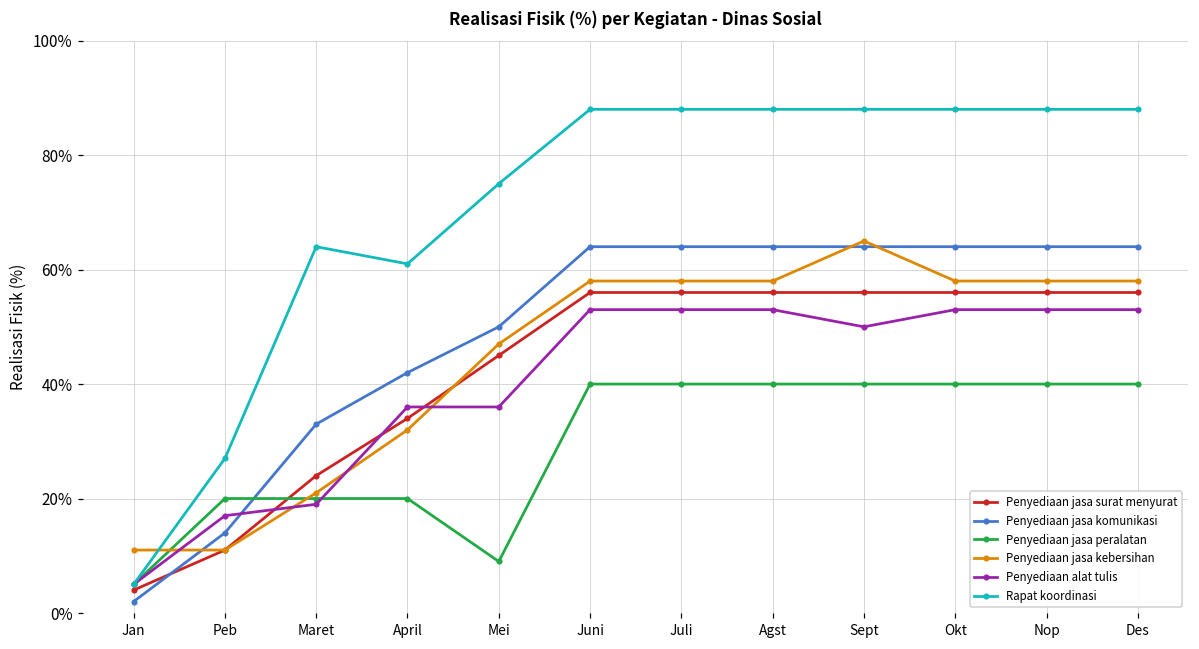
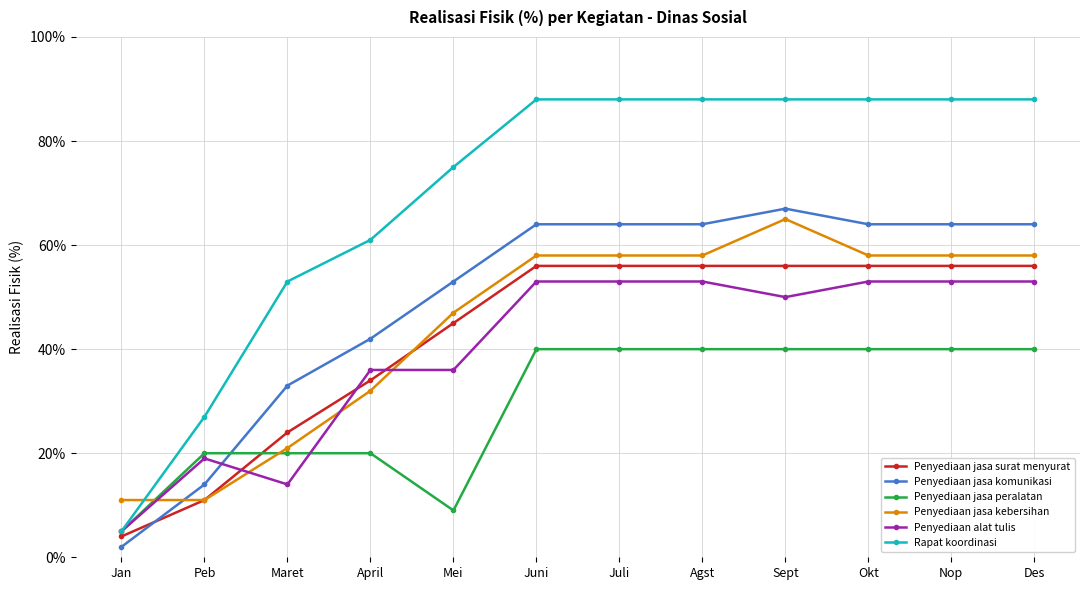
  {
    "Penyediaan jasa surat menyurat": {
      "Jan": "4%",
      "Maret": "24%",
      "April": "34%",
      "Mei": "45%",
      "Juni": "56%",
      "Juli": "56%",
      "Agst": "56%",
      "Sept": "56%",
      "Okt": "56%",
      "Nop": "56%",
      "Des": "56%"
    },
    "Penyediaan jasa komunikasi": {
      "Jan": "2%",
      "Peb": "14%",
      "Maret": "33%",
      "April": "42%",
-     "Mei": "50%",
+     "Mei": "53%",
      "Juni": "64%",
      "Juli": "64%",
      "Agst": "64%",
-     "Sept": "64%",
+     "Sept": "67%",
      "Okt": "64%",
      "Nop": "64%",
      "Des": "64%"
    },
    "Penyediaan jasa peralatan": {
      "Peb": "20%",
      "Maret": "20%",
      "April": "20%",
      "Mei": "9%",
      "Juni": "40%",
      "Juli": "40%",
      "Agst": "40%",
      "Sept": "40%",
      "Okt": "40%",
      "Nop": "40%",
      "Des": "40%"
    },
    "Penyediaan jasa kebersihan": {
      "Jan": "11%",
      "Maret": "21%",
      "April": "32%",
      "Mei": "47%",
      "Juni": "58%",
      "Juli": "58%",
      "Agst": "58%",
      "Sept": "65%",
      "Okt": "58%",
      "Nop": "58%",
      "Des": "58%"
    },
    "Penyediaan alat tulis": {
-     "Peb": "17%",
-     "Maret": "19%",
+     "Peb": "19%",
+     "Maret": "14%",
      "April": "36%",
      "Mei": "36%",
      "Juni": "53%",
      "Juli": "53%",
      "Agst": "53%",
      "Sept": "50%",
      "Okt": "53%",
      "Nop": "53%",
      "Des": "53%"
    },
    "Rapat koordinasi": {
      "Peb": "27%",
-     "Maret": "64%",
+     "Maret": "53%",
      "April": "61%",
      "Mei": "75%",
      "Juni": "88%",
      "Juli": "88%",
      "Agst": "88%",
      "Sept": "88%",
      "Okt": "88%",
      "Nop": "88%",
      "Des": "88%"
    }
  }
